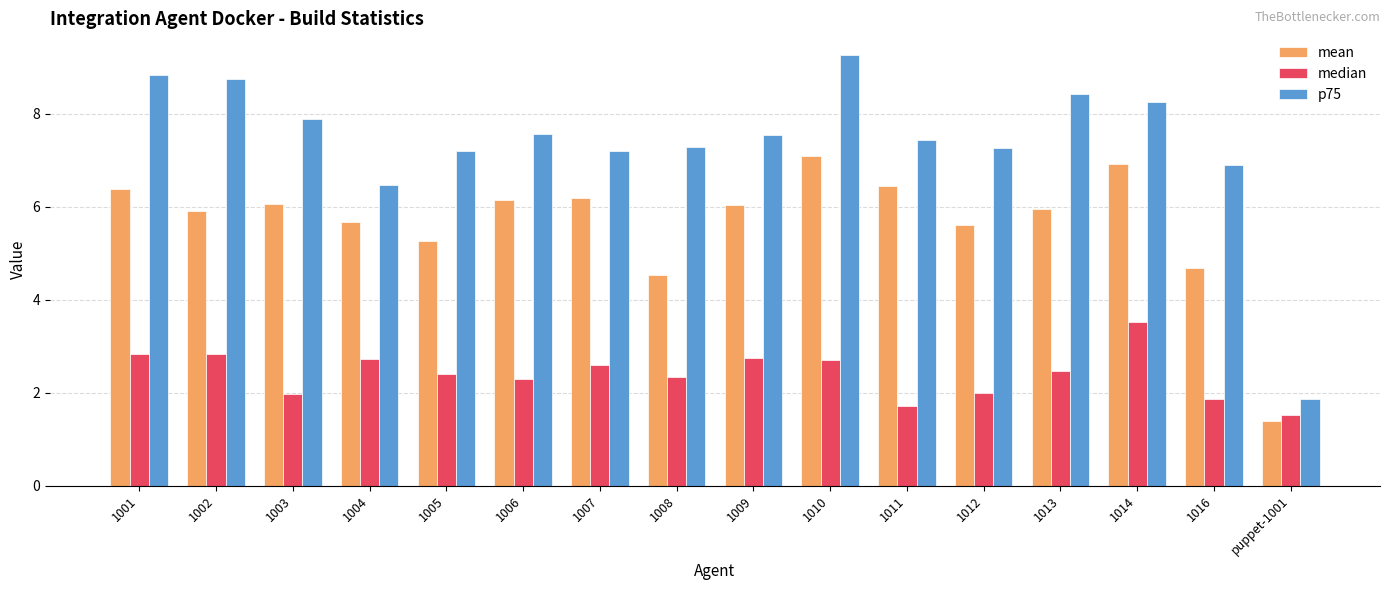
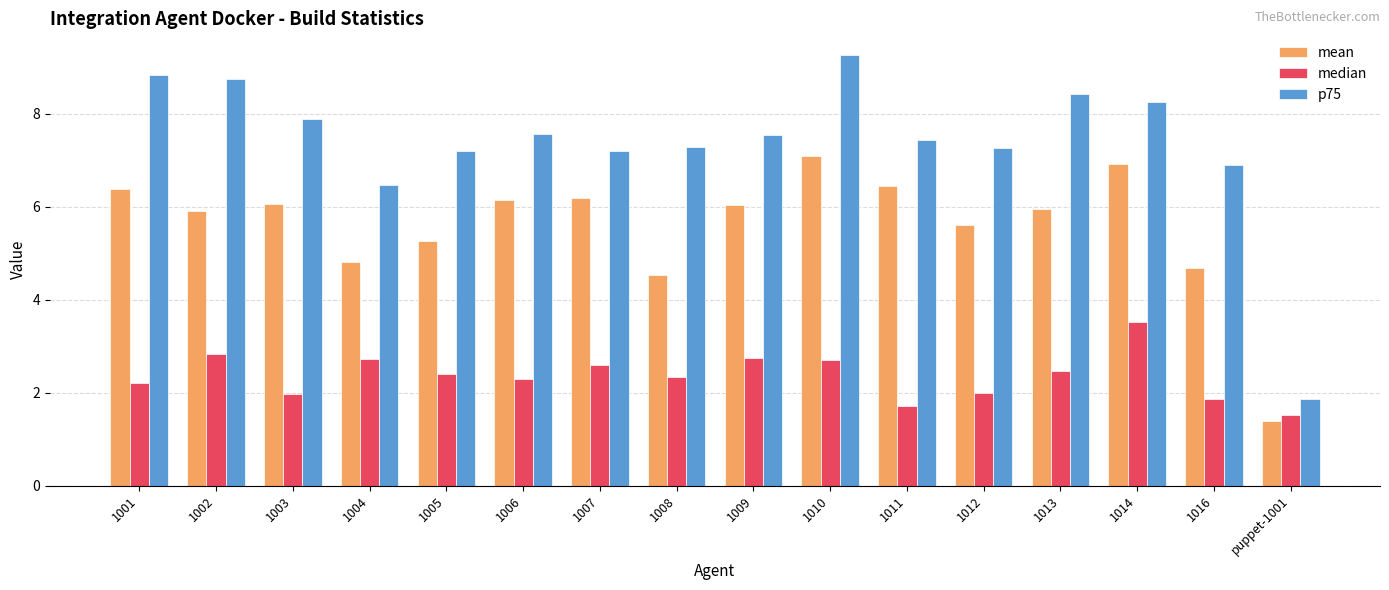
  {
    "mean": {
      "1001": 6.4,
      "1002": 5.9,
      "1003": 6.1,
-     "1004": 5.7,
+     "1004": 4.8,
      "1005": 5.3,
      "1006": 6.1,
      "1007": 6.2,
      "1008": 4.5,
      "1009": 6.0,
      "1010": 7.1,
      "1011": 6.5,
      "1012": 5.6,
      "1013": 5.9,
      "1014": 6.9,
      "1016": 4.7,
      "puppet-1001": 1.4
    },
    "median": {
-     "1001": 2.8,
+     "1001": 2.2,
      "1002": 2.8,
      "1003": 2.0,
      "1004": 2.7,
      "1005": 2.4,
      "1006": 2.3,
      "1007": 2.6,
      "1008": 2.3,
      "1009": 2.8,
      "1010": 2.7,
      "1011": 1.7,
      "1012": 2.0,
      "1013": 2.5,
      "1014": 3.5,
      "1016": 1.9,
      "puppet-1001": 1.5
    },
    "p75": {
      "1001": 8.8,
      "1002": 8.7,
      "1003": 7.9,
      "1004": 6.5,
      "1005": 7.2,
      "1006": 7.6,
      "1007": 7.2,
      "1008": 7.3,
      "1009": 7.5,
      "1010": 9.3,
      "1011": 7.4,
      "1012": 7.3,
      "1013": 8.4,
      "1014": 8.2,
      "1016": 6.9,
      "puppet-1001": 1.9
    }
  }
